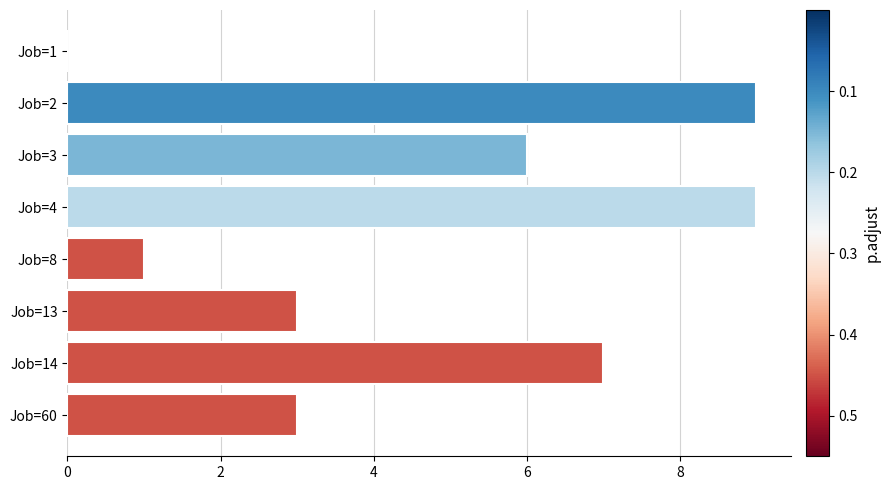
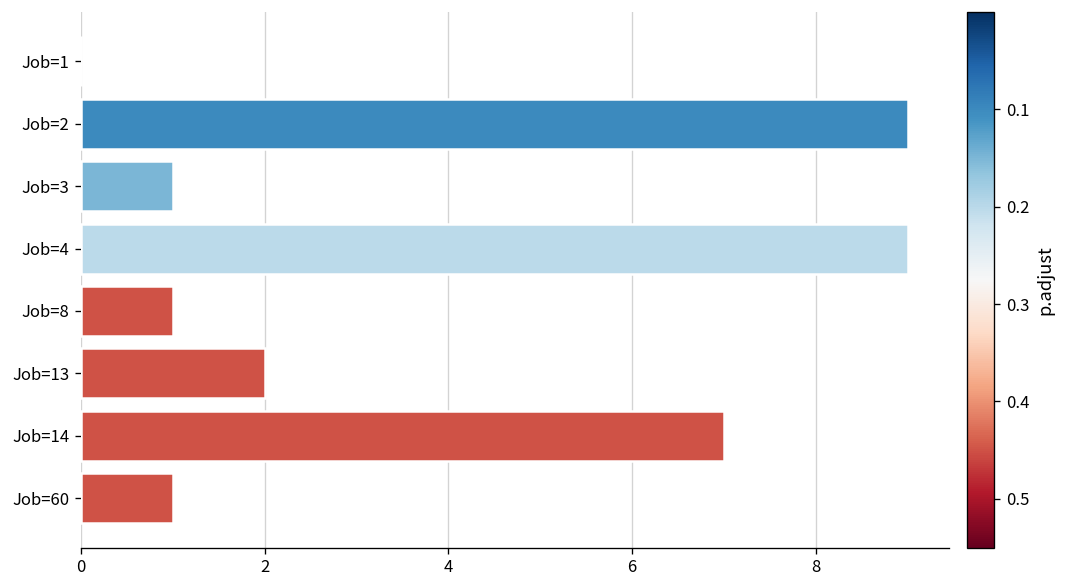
  {
    "Job=1": 0,
    "Job=2": 9,
-   "Job=3": 6,
+   "Job=3": 1,
    "Job=4": 9,
    "Job=8": 1,
-   "Job=13": 3,
+   "Job=13": 2,
    "Job=14": 7,
-   "Job=60": 3
+   "Job=60": 1
  }
